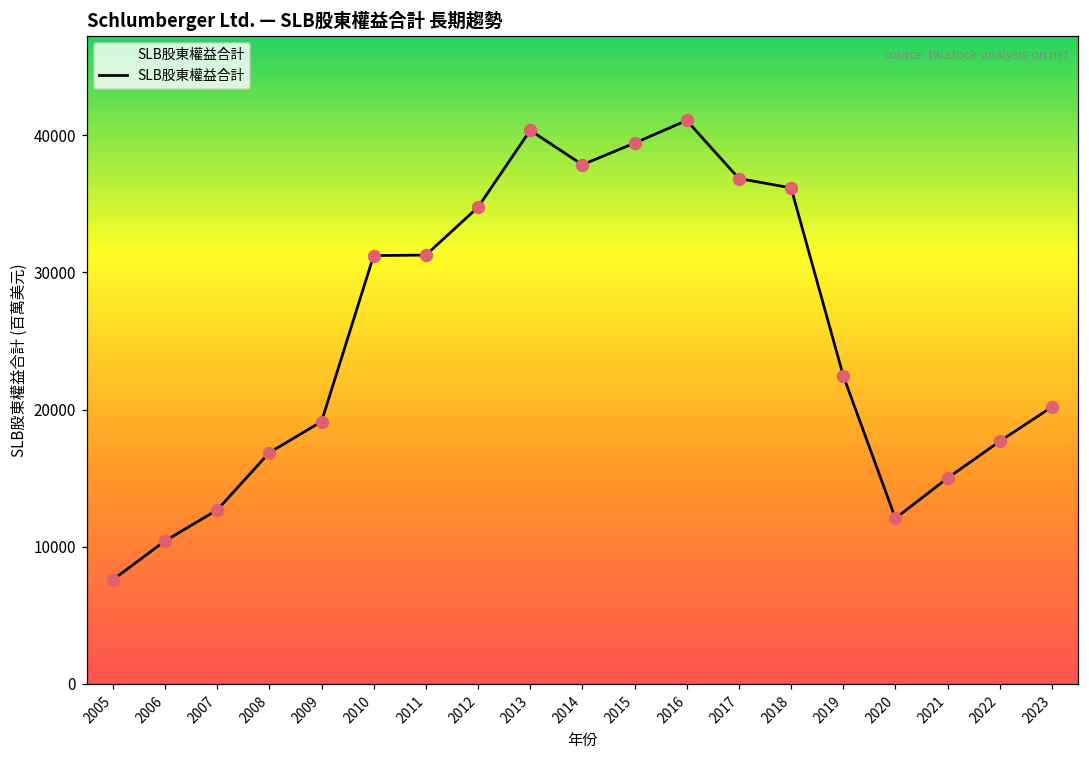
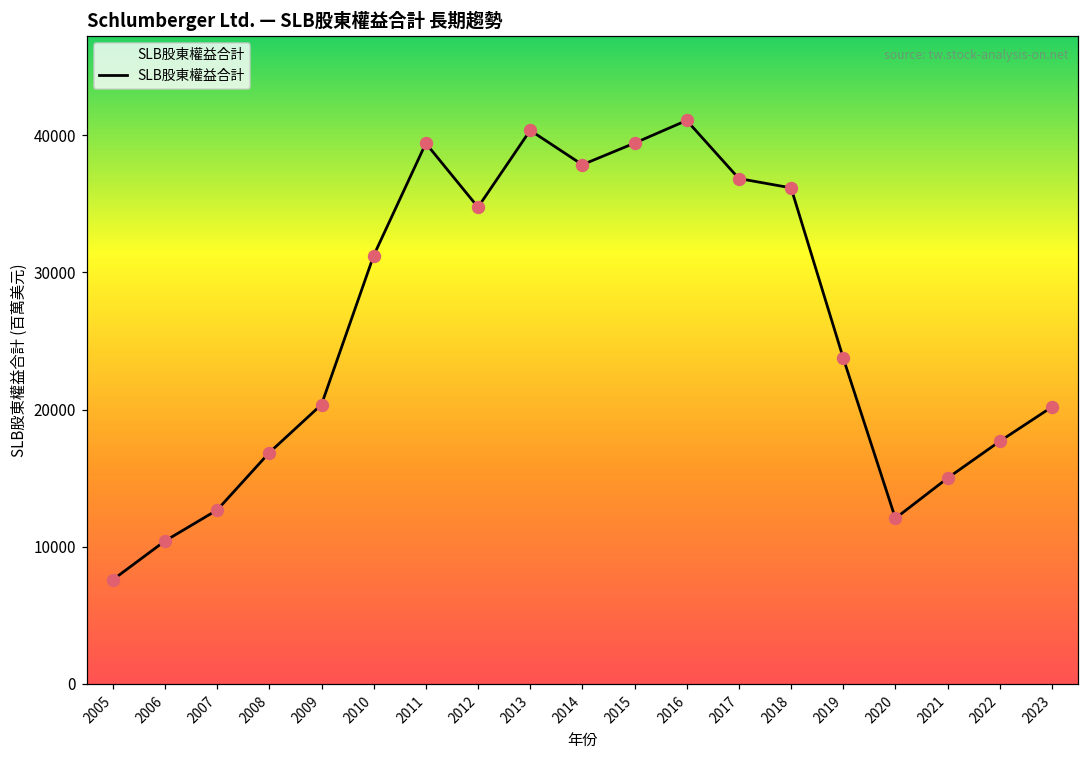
  {
    "2005": 7600,
    "2006": 10400,
    "2007": 12700,
    "2008": 16900,
-   "2009": 19100,
+   "2009": 20400,
    "2010": 31200,
-   "2011": 31300,
+   "2011": 39400,
    "2012": 34800,
    "2013": 40400,
    "2014": 37900,
    "2015": 39400,
    "2016": 41100,
    "2017": 36800,
    "2018": 36200,
-   "2019": 22500,
+   "2019": 23800,
    "2020": 12100,
    "2021": 15000,
    "2022": 17700,
    "2023": 20200
  }
